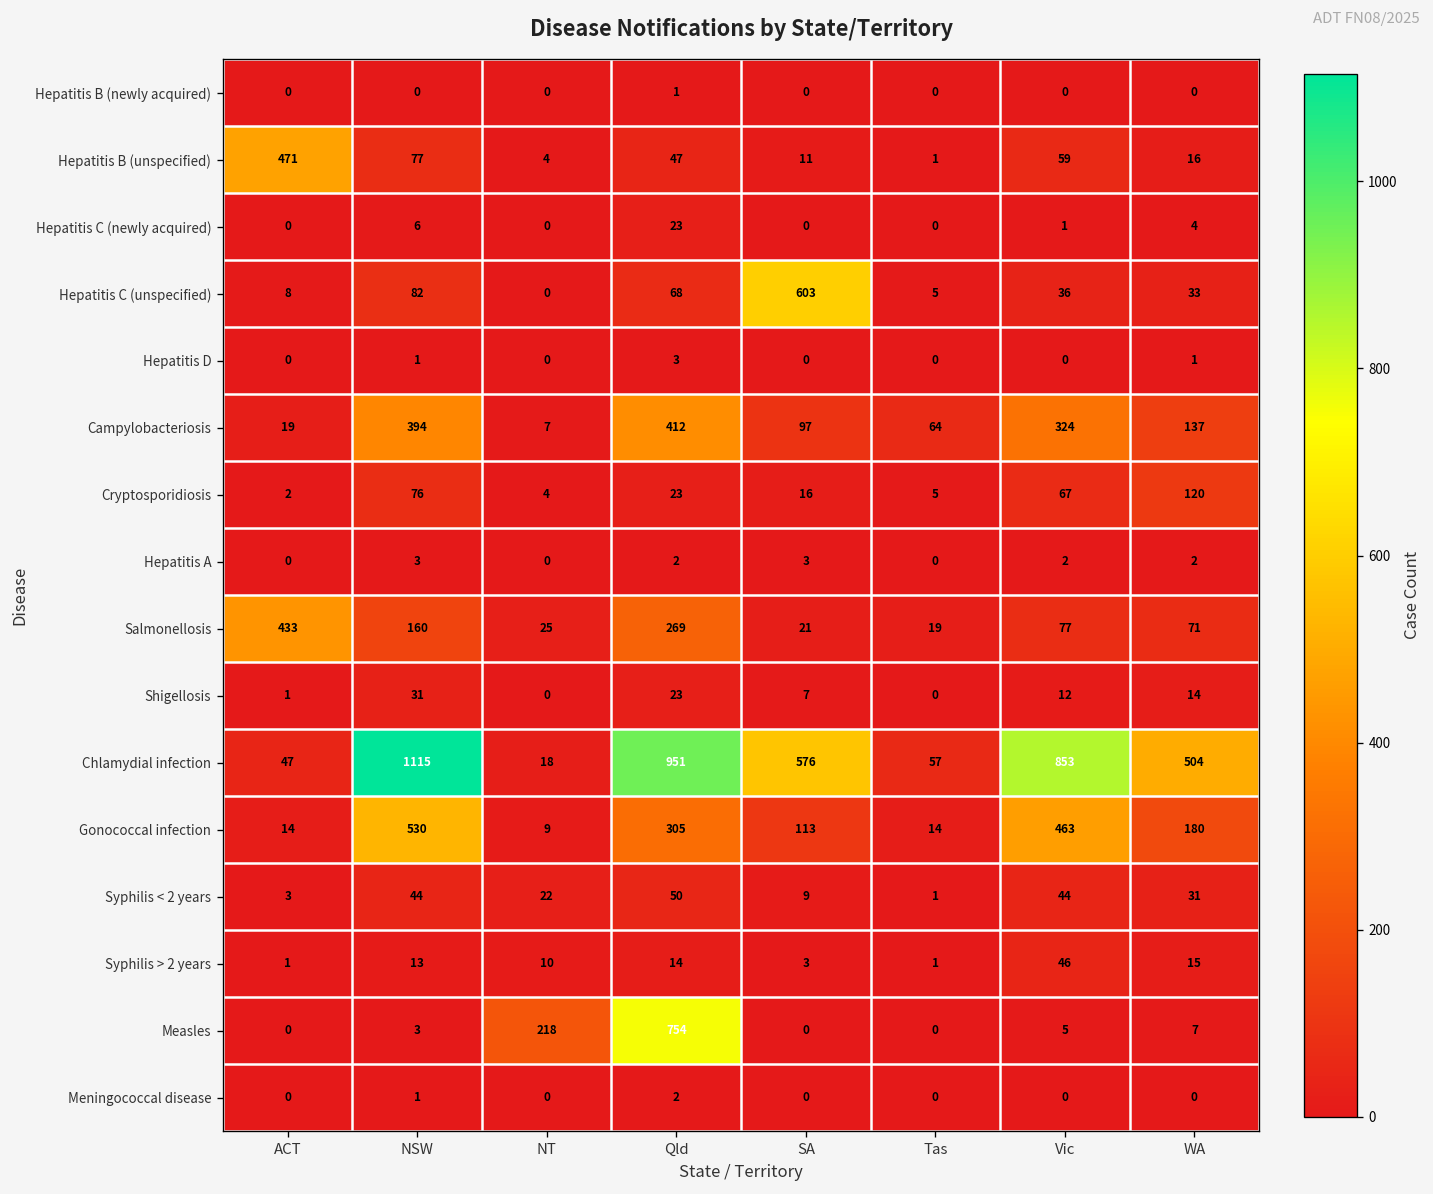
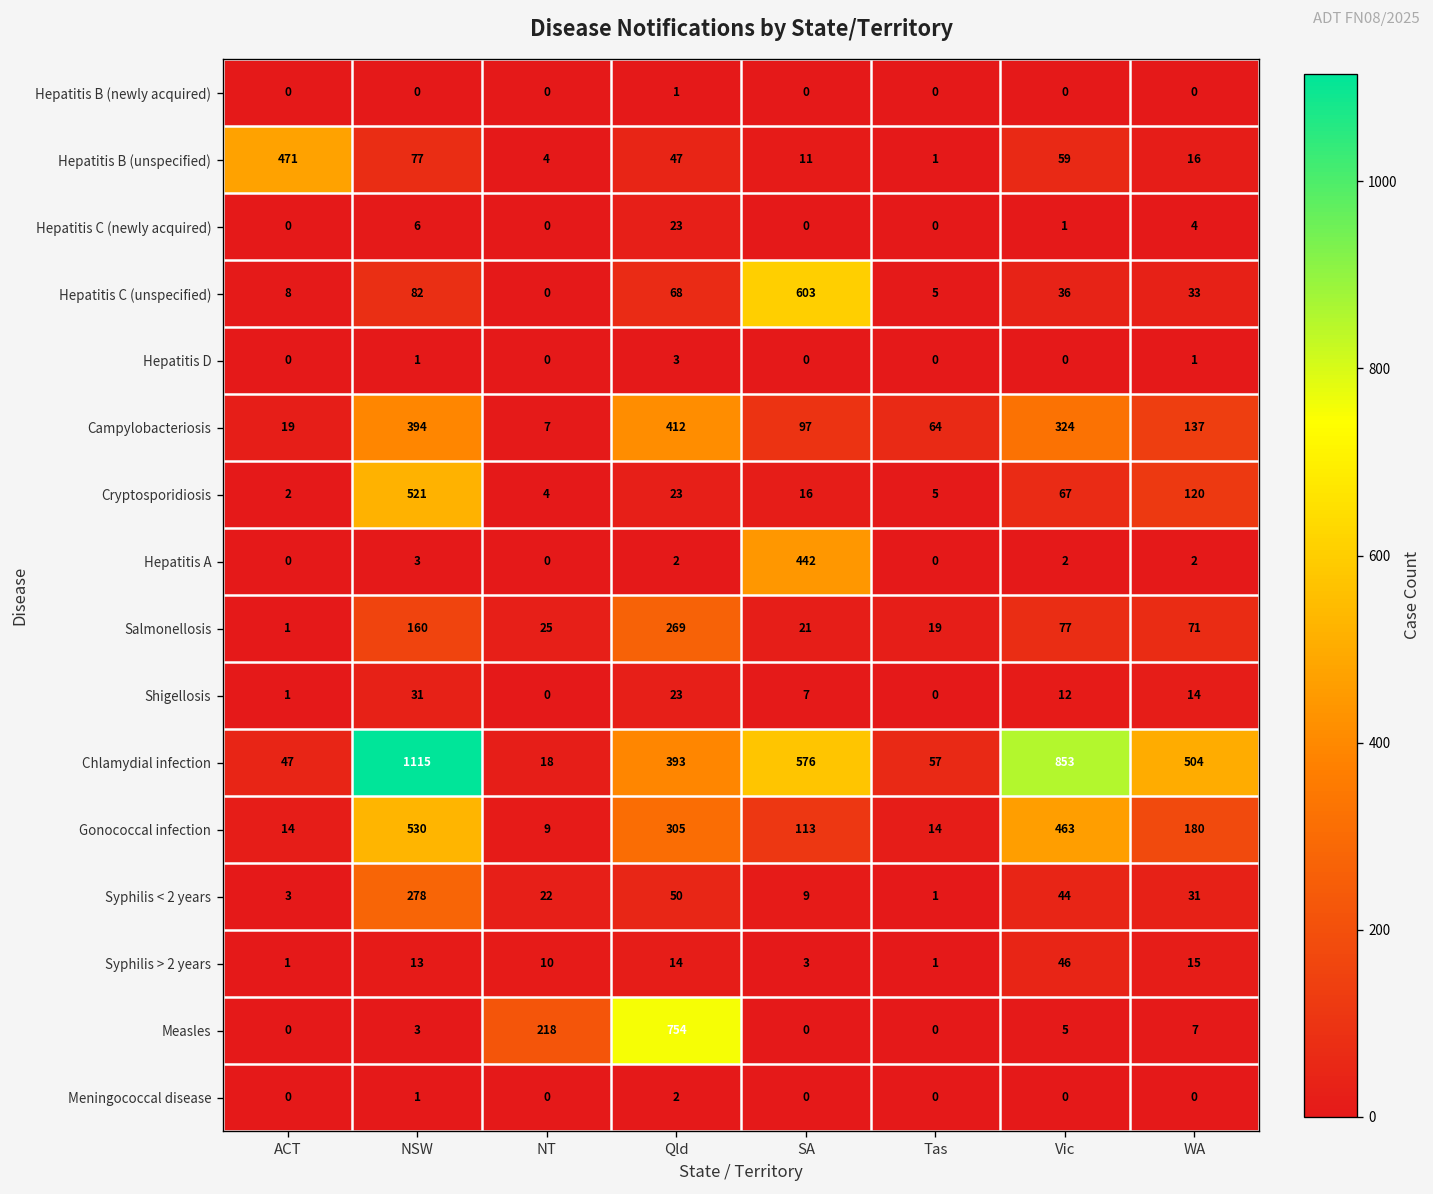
  {
    "Hepatitis B (newly acquired)": {
      "ACT": 0,
      "NSW": 0,
      "NT": 0,
      "Qld": 1,
      "SA": 0,
      "Tas": 0,
      "Vic": 0,
      "WA": 0
    },
    "Hepatitis B (unspecified)": {
      "ACT": 471,
      "NSW": 77,
      "NT": 4,
      "Qld": 47,
      "SA": 11,
      "Tas": 1,
      "Vic": 59,
      "WA": 16
    },
    "Hepatitis C (newly acquired)": {
      "ACT": 0,
      "NSW": 6,
      "NT": 0,
      "Qld": 23,
      "SA": 0,
      "Tas": 0,
      "Vic": 1,
      "WA": 4
    },
    "Hepatitis C (unspecified)": {
      "ACT": 8,
      "NSW": 82,
      "NT": 0,
      "Qld": 68,
      "SA": 603,
      "Tas": 5,
      "Vic": 36,
      "WA": 33
    },
    "Hepatitis D": {
      "ACT": 0,
      "NSW": 1,
      "NT": 0,
      "Qld": 3,
      "SA": 0,
      "Tas": 0,
      "Vic": 0,
      "WA": 1
    },
    "Campylobacteriosis": {
      "ACT": 19,
      "NSW": 394,
      "NT": 7,
      "Qld": 412,
      "SA": 97,
      "Tas": 64,
      "Vic": 324,
      "WA": 137
    },
    "Cryptosporidiosis": {
      "ACT": 2,
-     "NSW": 76,
+     "NSW": 521,
      "NT": 4,
      "Qld": 23,
      "SA": 16,
      "Tas": 5,
      "Vic": 67,
      "WA": 120
    },
    "Hepatitis A": {
      "ACT": 0,
      "NSW": 3,
      "NT": 0,
      "Qld": 2,
-     "SA": 3,
+     "SA": 442,
      "Tas": 0,
      "Vic": 2,
      "WA": 2
    },
    "Salmonellosis": {
-     "ACT": 433,
+     "ACT": 1,
      "NSW": 160,
      "NT": 25,
      "Qld": 269,
      "SA": 21,
      "Tas": 19,
      "Vic": 77,
      "WA": 71
    },
    "Shigellosis": {
      "ACT": 1,
      "NSW": 31,
      "NT": 0,
      "Qld": 23,
      "SA": 7,
      "Tas": 0,
      "Vic": 12,
      "WA": 14
    },
    "Chlamydial infection": {
      "ACT": 47,
      "NSW": 1115,
      "NT": 18,
-     "Qld": 951,
+     "Qld": 393,
      "SA": 576,
      "Tas": 57,
      "Vic": 853,
      "WA": 504
    },
    "Gonococcal infection": {
      "ACT": 14,
      "NSW": 530,
      "NT": 9,
      "Qld": 305,
      "SA": 113,
      "Tas": 14,
      "Vic": 463,
      "WA": 180
    },
    "Syphilis < 2 years": {
      "ACT": 3,
-     "NSW": 44,
+     "NSW": 278,
      "NT": 22,
      "Qld": 50,
      "SA": 9,
      "Tas": 1,
      "Vic": 44,
      "WA": 31
    },
    "Syphilis > 2 years": {
      "ACT": 1,
      "NSW": 13,
      "NT": 10,
      "Qld": 14,
      "SA": 3,
      "Tas": 1,
      "Vic": 46,
      "WA": 15
    },
    "Measles": {
      "ACT": 0,
      "NSW": 3,
      "NT": 218,
      "Qld": 754,
      "SA": 0,
      "Tas": 0,
      "Vic": 5,
      "WA": 7
    },
    "Meningococcal disease": {
      "ACT": 0,
      "NSW": 1,
      "NT": 0,
      "Qld": 2,
      "SA": 0,
      "Tas": 0,
      "Vic": 0,
      "WA": 0
    }
  }
